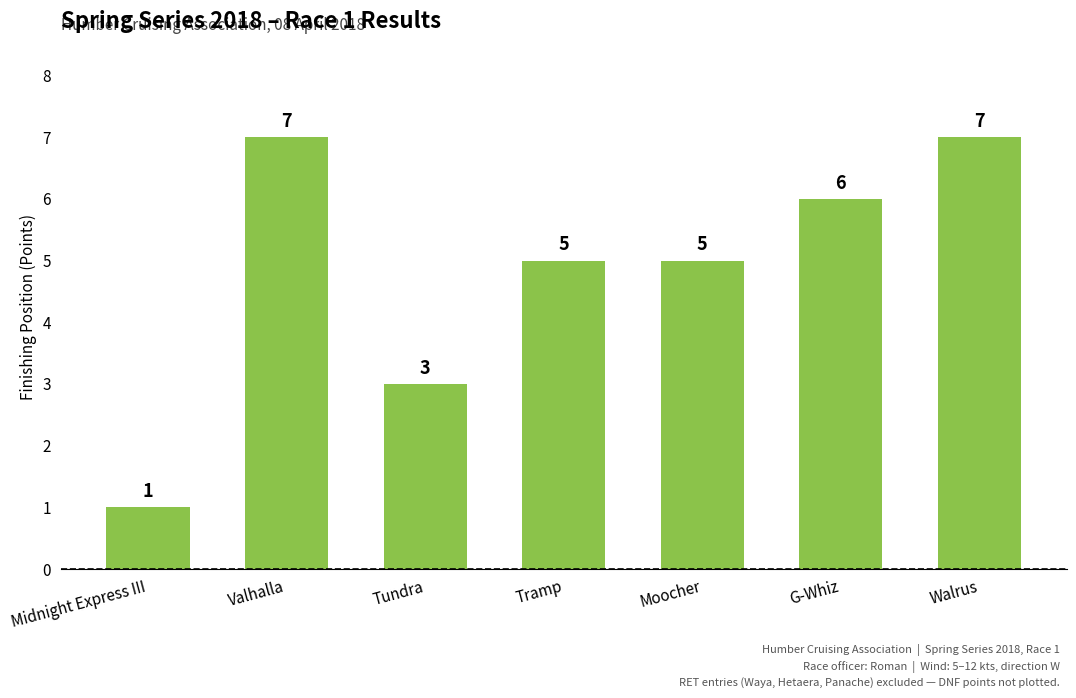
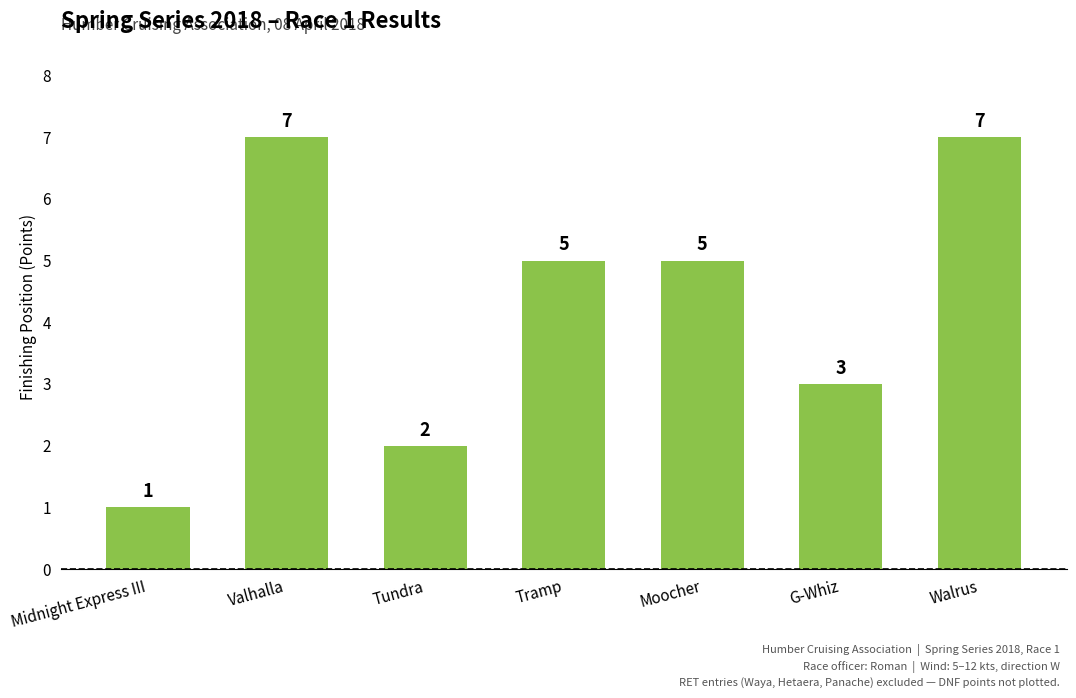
  {
    "Midnight Express III": 1,
    "Valhalla": 7,
-   "Tundra": 3,
+   "Tundra": 2,
    "Tramp": 5,
    "Moocher": 5,
-   "G-Whiz": 6,
+   "G-Whiz": 3,
    "Walrus": 7
  }
